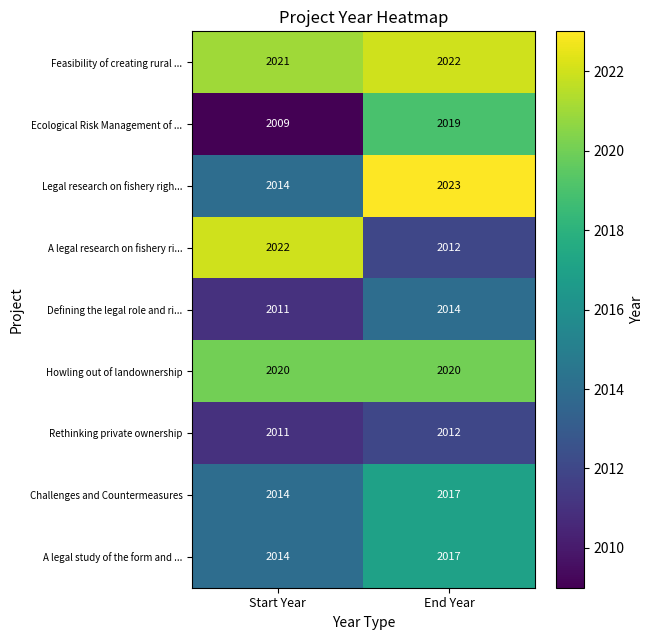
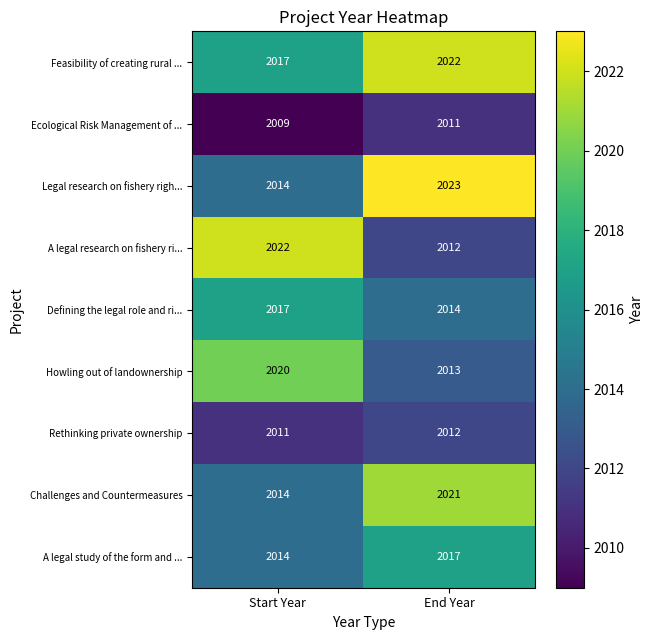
  {
    "Feasibility of creating rural ...": {
-     "Start Year": 2021,
+     "Start Year": 2017,
      "End Year": 2022
    },
    "Ecological Risk Management of ...": {
      "Start Year": 2009,
-     "End Year": 2019
+     "End Year": 2011
    },
    "Legal research on fishery righ...": {
      "Start Year": 2014,
      "End Year": 2023
    },
    "A legal research on fishery ri...": {
      "Start Year": 2022,
      "End Year": 2012
    },
    "Defining the legal role and ri...": {
-     "Start Year": 2011,
+     "Start Year": 2017,
      "End Year": 2014
    },
    "Howling out of landownership": {
      "Start Year": 2020,
-     "End Year": 2020
+     "End Year": 2013
    },
    "Rethinking private ownership": {
      "Start Year": 2011,
      "End Year": 2012
    },
    "Challenges and Countermeasures": {
      "Start Year": 2014,
-     "End Year": 2017
+     "End Year": 2021
    },
    "A legal study of the form and ...": {
      "Start Year": 2014,
      "End Year": 2017
    }
  }
